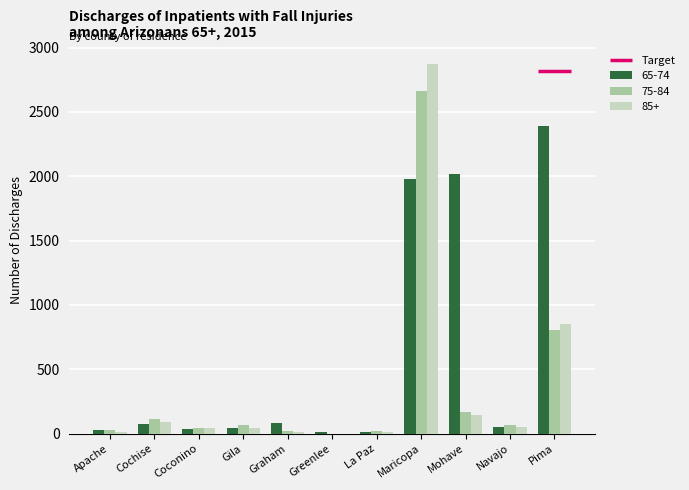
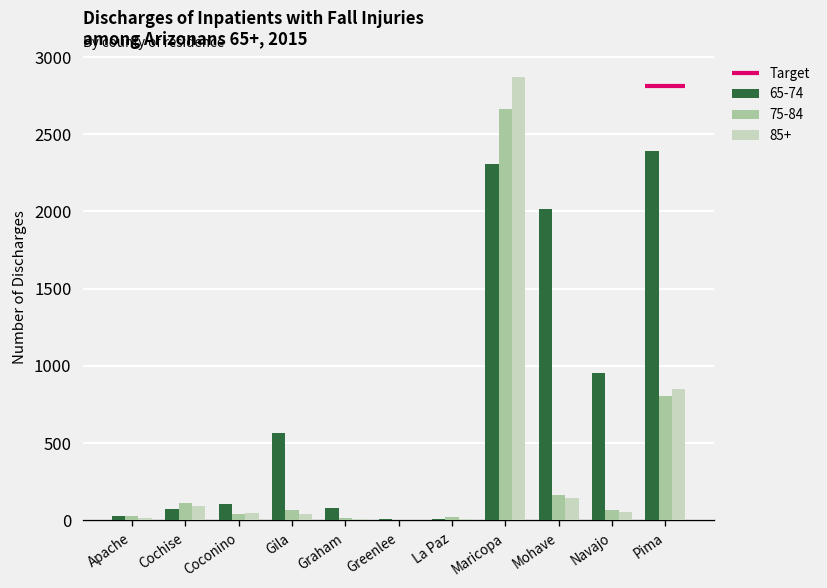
  {
    "65-74": {
      "Apache": 30,
      "Cochise": 80,
-     "Coconino": 40,
-     "Gila": 40,
+     "Coconino": 110,
+     "Gila": 570,
      "Graham": 80,
-     "Maricopa": 1980,
+     "Maricopa": 2310,
      "Mohave": 2020,
-     "Navajo": 50,
+     "Navajo": 950,
      "Pima": 2390
    }
  }
